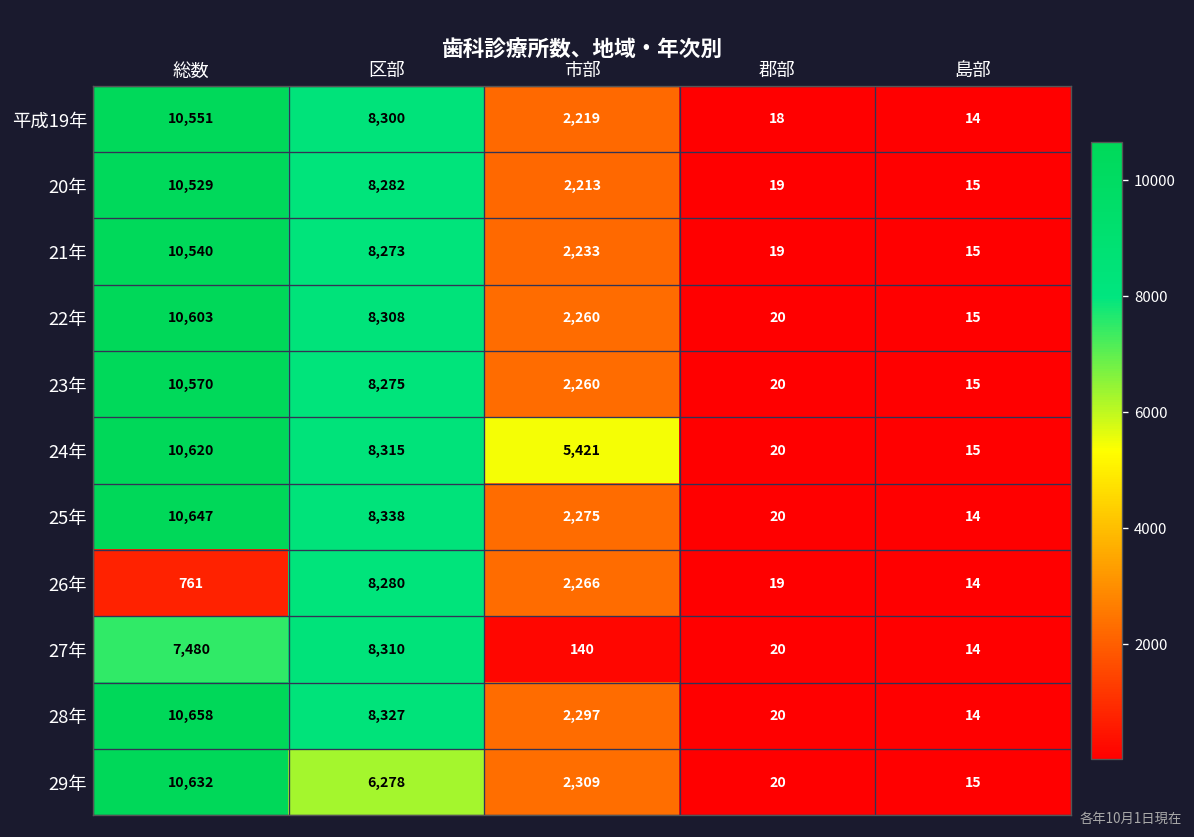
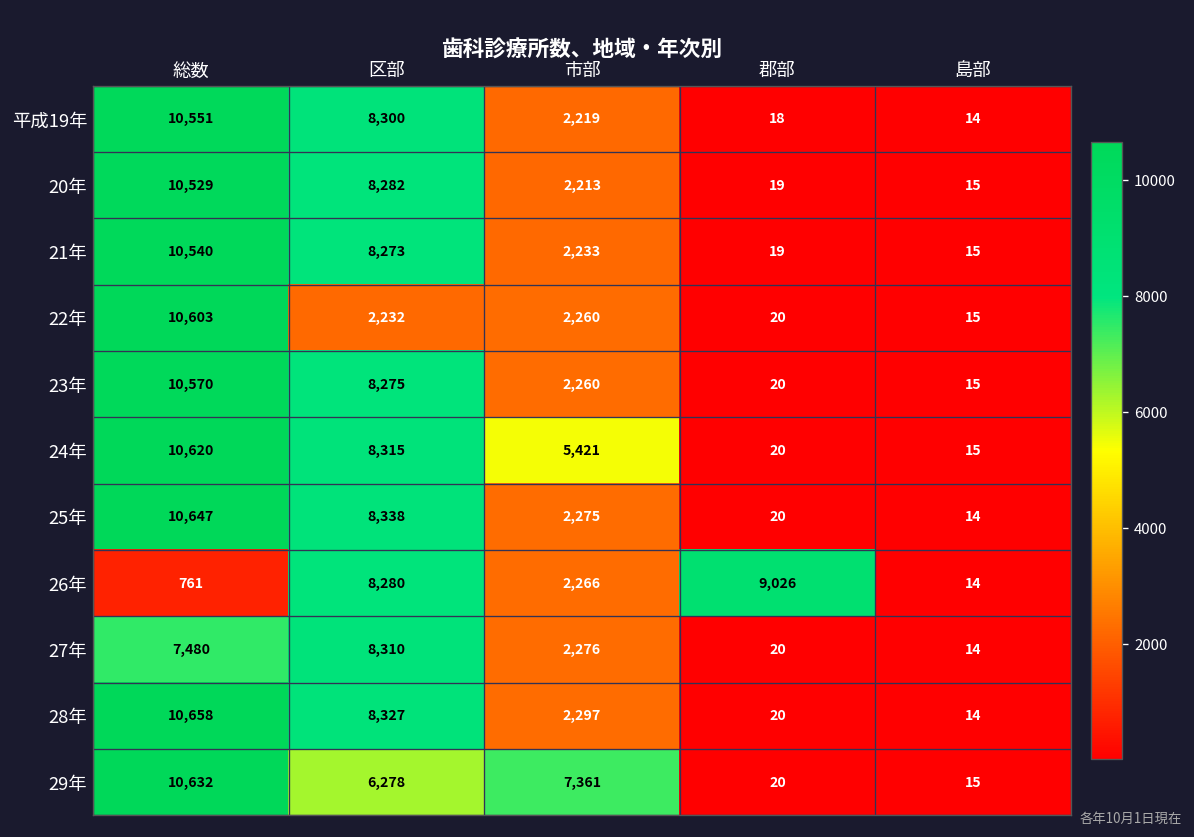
  {
    "平成19年": {
      "総数": "10,551",
      "区部": "8,300",
      "市部": "2,219",
      "郡部": "18",
      "島部": "14"
    },
    "20年": {
      "総数": "10,529",
      "区部": "8,282",
      "市部": "2,213",
      "郡部": "19",
      "島部": "15"
    },
    "21年": {
      "総数": "10,540",
      "区部": "8,273",
      "市部": "2,233",
      "郡部": "19",
      "島部": "15"
    },
    "22年": {
      "総数": "10,603",
-     "区部": "8,308",
+     "区部": "2,232",
      "市部": "2,260",
      "郡部": "20",
      "島部": "15"
    },
    "23年": {
      "総数": "10,570",
      "区部": "8,275",
      "市部": "2,260",
      "郡部": "20",
      "島部": "15"
    },
    "24年": {
      "総数": "10,620",
      "区部": "8,315",
      "市部": "5,421",
      "郡部": "20",
      "島部": "15"
    },
    "25年": {
      "総数": "10,647",
      "区部": "8,338",
      "市部": "2,275",
      "郡部": "20",
      "島部": "14"
    },
    "26年": {
      "総数": "761",
      "区部": "8,280",
      "市部": "2,266",
-     "郡部": "19",
+     "郡部": "9,026",
      "島部": "14"
    },
    "27年": {
      "総数": "7,480",
      "区部": "8,310",
-     "市部": "140",
+     "市部": "2,276",
      "郡部": "20",
      "島部": "14"
    },
    "28年": {
      "総数": "10,658",
      "区部": "8,327",
      "市部": "2,297",
      "郡部": "20",
      "島部": "14"
    },
    "29年": {
      "総数": "10,632",
      "区部": "6,278",
-     "市部": "2,309",
+     "市部": "7,361",
      "郡部": "20",
      "島部": "15"
    }
  }
